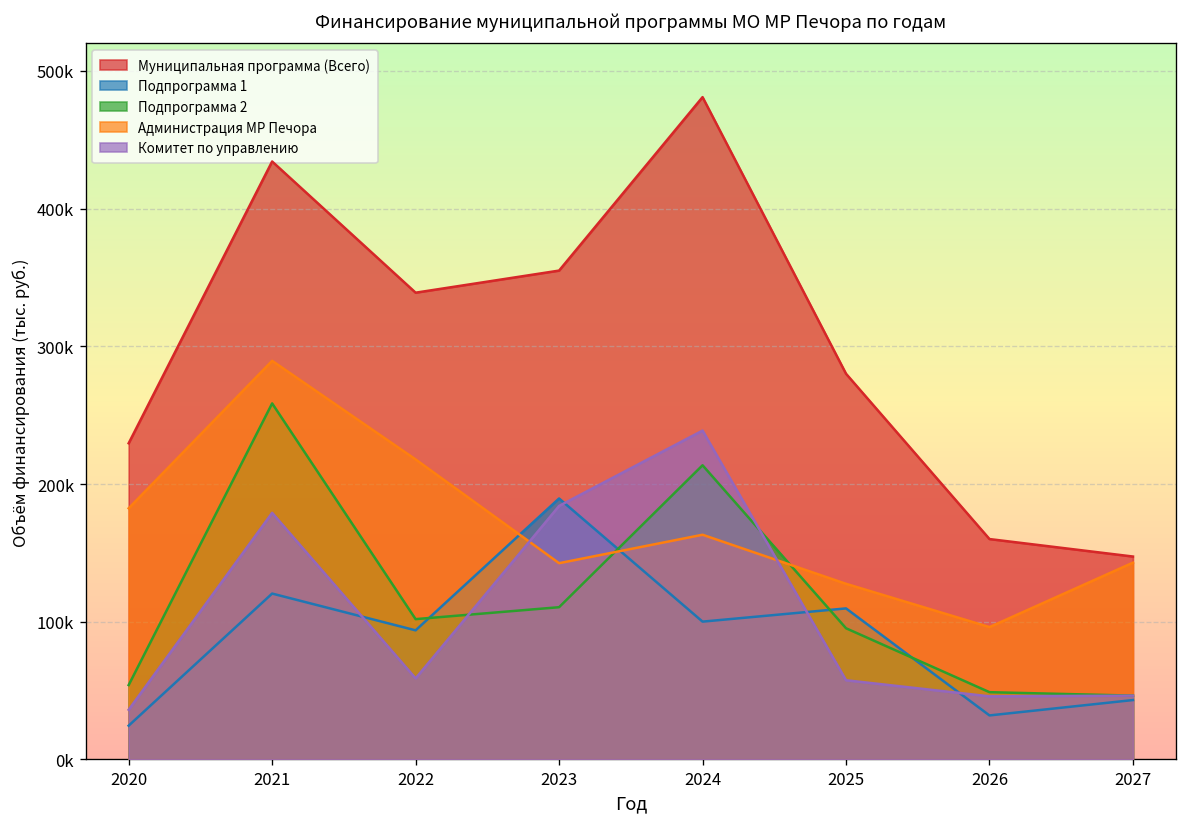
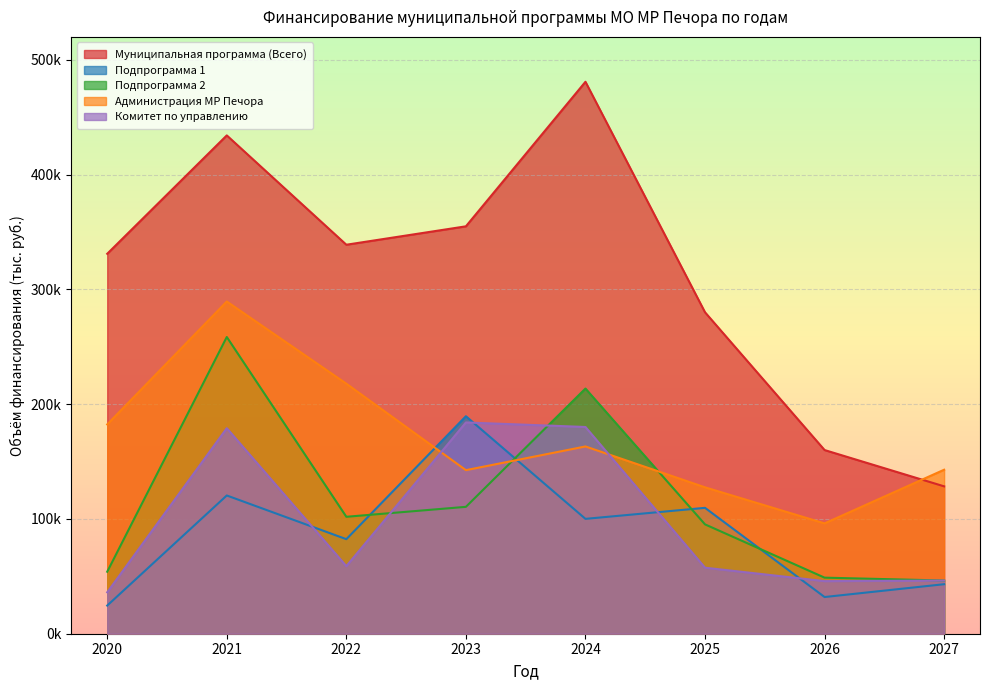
  {
    "Муниципальная программа (Всего)": {
-     "2020": 230000,
+     "2020": 331000,
      "2021": 434000,
      "2022": 339000,
      "2023": 355000,
      "2024": 481000,
      "2025": 280000,
      "2026": 160000,
-     "2027": 147000
+     "2027": 128000
    },
    "Подпрограмма 1": {
      "2020": 25000,
      "2021": 120000,
-     "2022": 94000,
+     "2022": 82000,
      "2023": 189000,
      "2024": 100000,
      "2025": 110000,
      "2026": 32000,
      "2027": 43000
    },
    "Подпрограмма 2": {
      "2020": 54000,
      "2021": 259000,
      "2022": 102000,
      "2023": 111000,
      "2024": 214000,
      "2025": 95000,
      "2026": 49000
    },
    "Администрация МР Печора": {
      "2020": 182000,
      "2021": 289000,
      "2022": 218000,
      "2023": 143000,
      "2024": 163000,
      "2025": 128000,
      "2026": 96000,
      "2027": 143000
    },
    "Комитет по управлению": {
      "2020": 36000,
      "2021": 179000,
      "2022": 59000,
      "2023": 184000,
-     "2024": 239000,
+     "2024": 180000,
      "2025": 58000,
      "2026": 46000
    }
  }
